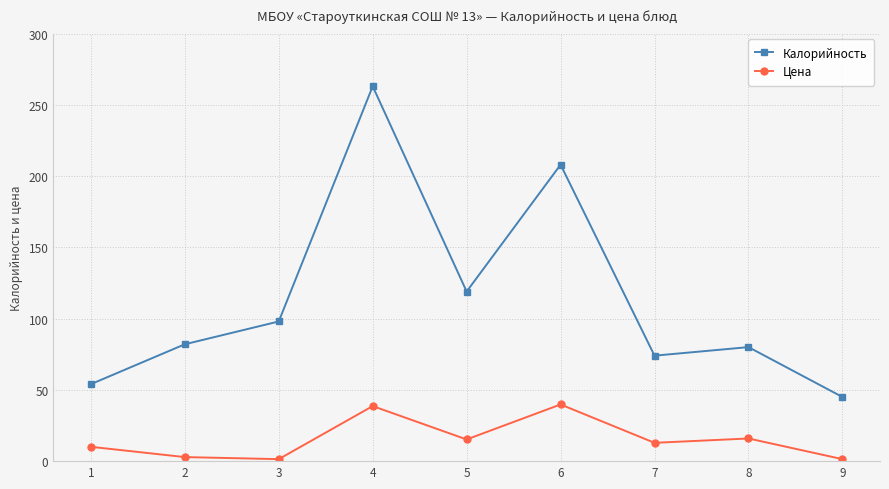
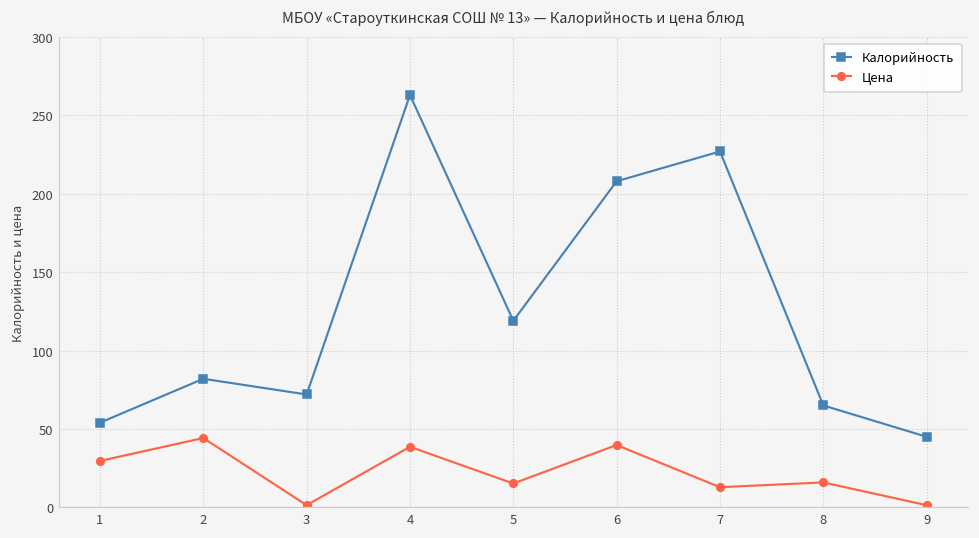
  {
    "Калорийность": {
      "1": 54,
      "2": 82,
-     "3": 98,
+     "3": 72,
      "4": 263,
      "5": 119,
      "6": 208,
-     "7": 74,
-     "8": 80,
+     "7": 227,
+     "8": 65,
      "9": 45
    },
    "Цена": {
-     "1": 10,
-     "2": 3,
+     "1": 30,
+     "2": 44,
      "3": 1,
      "4": 39,
      "5": 15,
      "6": 40,
      "7": 13,
      "8": 16,
      "9": 1
    }
  }
